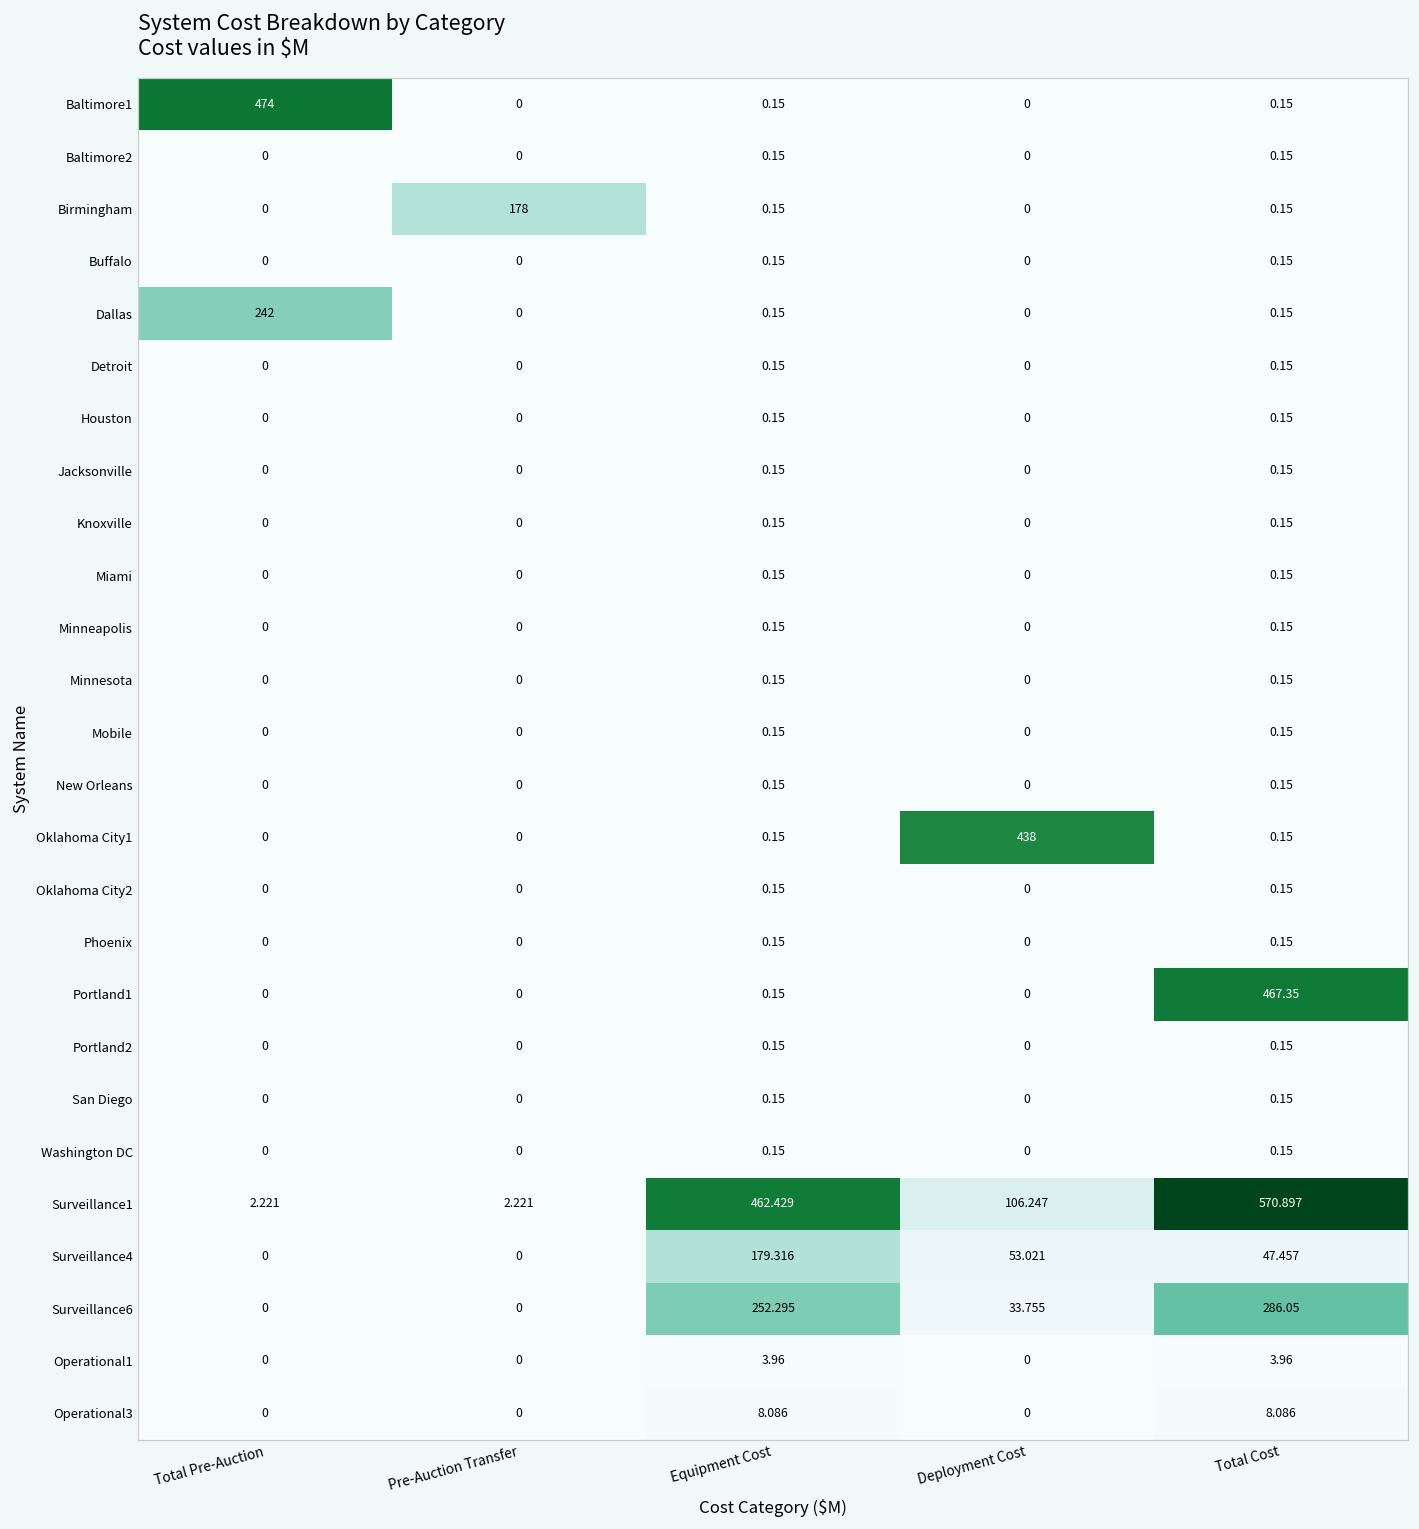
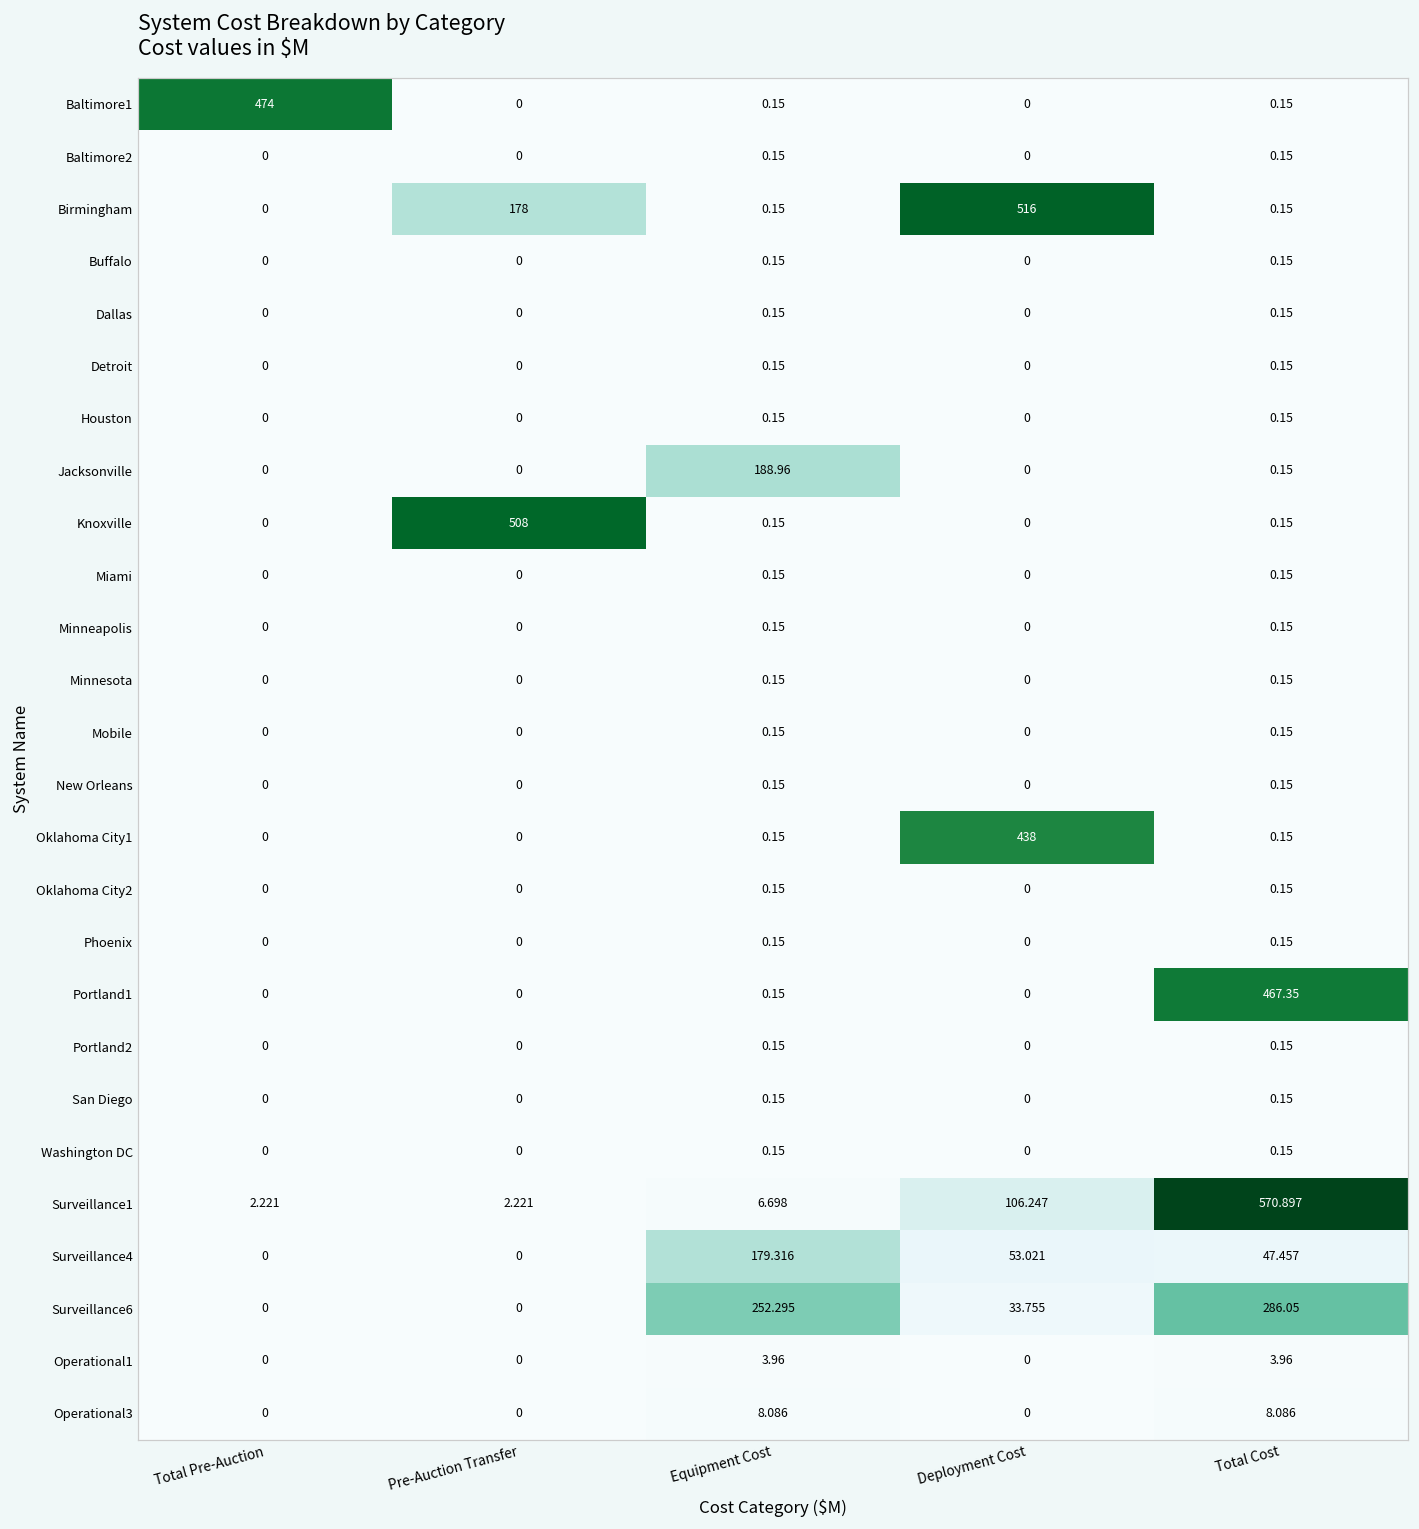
  {
    "Baltimore1": {
      "Total Pre-Auction": 474,
      "Pre-Auction Transfer": 0,
      "Equipment Cost": 0.15,
      "Deployment Cost": 0,
      "Total Cost": 0.15
    },
    "Baltimore2": {
      "Total Pre-Auction": 0,
      "Pre-Auction Transfer": 0,
      "Equipment Cost": 0.15,
      "Deployment Cost": 0,
      "Total Cost": 0.15
    },
    "Birmingham": {
      "Total Pre-Auction": 0,
      "Pre-Auction Transfer": 178,
      "Equipment Cost": 0.15,
-     "Deployment Cost": 0,
+     "Deployment Cost": 516,
      "Total Cost": 0.15
    },
    "Buffalo": {
      "Total Pre-Auction": 0,
      "Pre-Auction Transfer": 0,
      "Equipment Cost": 0.15,
      "Deployment Cost": 0,
      "Total Cost": 0.15
    },
    "Dallas": {
-     "Total Pre-Auction": 242,
+     "Total Pre-Auction": 0,
      "Pre-Auction Transfer": 0,
      "Equipment Cost": 0.15,
      "Deployment Cost": 0,
      "Total Cost": 0.15
    },
    "Detroit": {
      "Total Pre-Auction": 0,
      "Pre-Auction Transfer": 0,
      "Equipment Cost": 0.15,
      "Deployment Cost": 0,
      "Total Cost": 0.15
    },
    "Houston": {
      "Total Pre-Auction": 0,
      "Pre-Auction Transfer": 0,
      "Equipment Cost": 0.15,
      "Deployment Cost": 0,
      "Total Cost": 0.15
    },
    "Jacksonville": {
      "Total Pre-Auction": 0,
      "Pre-Auction Transfer": 0,
-     "Equipment Cost": 0.15,
+     "Equipment Cost": 188.96,
      "Deployment Cost": 0,
      "Total Cost": 0.15
    },
    "Knoxville": {
      "Total Pre-Auction": 0,
-     "Pre-Auction Transfer": 0,
+     "Pre-Auction Transfer": 508,
      "Equipment Cost": 0.15,
      "Deployment Cost": 0,
      "Total Cost": 0.15
    },
    "Miami": {
      "Total Pre-Auction": 0,
      "Pre-Auction Transfer": 0,
      "Equipment Cost": 0.15,
      "Deployment Cost": 0,
      "Total Cost": 0.15
    },
    "Minneapolis": {
      "Total Pre-Auction": 0,
      "Pre-Auction Transfer": 0,
      "Equipment Cost": 0.15,
      "Deployment Cost": 0,
      "Total Cost": 0.15
    },
    "Minnesota": {
      "Total Pre-Auction": 0,
      "Pre-Auction Transfer": 0,
      "Equipment Cost": 0.15,
      "Deployment Cost": 0,
      "Total Cost": 0.15
    },
    "Mobile": {
      "Total Pre-Auction": 0,
      "Pre-Auction Transfer": 0,
      "Equipment Cost": 0.15,
      "Deployment Cost": 0,
      "Total Cost": 0.15
    },
    "New Orleans": {
      "Total Pre-Auction": 0,
      "Pre-Auction Transfer": 0,
      "Equipment Cost": 0.15,
      "Deployment Cost": 0,
      "Total Cost": 0.15
    },
    "Oklahoma City1": {
      "Total Pre-Auction": 0,
      "Pre-Auction Transfer": 0,
      "Equipment Cost": 0.15,
      "Deployment Cost": 438,
      "Total Cost": 0.15
    },
    "Oklahoma City2": {
      "Total Pre-Auction": 0,
      "Pre-Auction Transfer": 0,
      "Equipment Cost": 0.15,
      "Deployment Cost": 0,
      "Total Cost": 0.15
    },
    "Phoenix": {
      "Total Pre-Auction": 0,
      "Pre-Auction Transfer": 0,
      "Equipment Cost": 0.15,
      "Deployment Cost": 0,
      "Total Cost": 0.15
    },
    "Portland1": {
      "Total Pre-Auction": 0,
      "Pre-Auction Transfer": 0,
      "Equipment Cost": 0.15,
      "Deployment Cost": 0,
      "Total Cost": 467.35
    },
    "Portland2": {
      "Total Pre-Auction": 0,
      "Pre-Auction Transfer": 0,
      "Equipment Cost": 0.15,
      "Deployment Cost": 0,
      "Total Cost": 0.15
    },
    "San Diego": {
      "Total Pre-Auction": 0,
      "Pre-Auction Transfer": 0,
      "Equipment Cost": 0.15,
      "Deployment Cost": 0,
      "Total Cost": 0.15
    },
    "Washington DC": {
      "Total Pre-Auction": 0,
      "Pre-Auction Transfer": 0,
      "Equipment Cost": 0.15,
      "Deployment Cost": 0,
      "Total Cost": 0.15
    },
    "Surveillance1": {
      "Total Pre-Auction": 2.221,
      "Pre-Auction Transfer": 2.221,
-     "Equipment Cost": 462.429,
+     "Equipment Cost": 6.698,
      "Deployment Cost": 106.247,
      "Total Cost": 570.897
    },
    "Surveillance4": {
      "Total Pre-Auction": 0,
      "Pre-Auction Transfer": 0,
      "Equipment Cost": 179.316,
      "Deployment Cost": 53.021,
      "Total Cost": 47.457
    },
    "Surveillance6": {
      "Total Pre-Auction": 0,
      "Pre-Auction Transfer": 0,
      "Equipment Cost": 252.295,
      "Deployment Cost": 33.755,
      "Total Cost": 286.05
    },
    "Operational1": {
      "Total Pre-Auction": 0,
      "Pre-Auction Transfer": 0,
      "Equipment Cost": 3.96,
      "Deployment Cost": 0,
      "Total Cost": 3.96
    },
    "Operational3": {
      "Total Pre-Auction": 0,
      "Pre-Auction Transfer": 0,
      "Equipment Cost": 8.086,
      "Deployment Cost": 0,
      "Total Cost": 8.086
    }
  }
